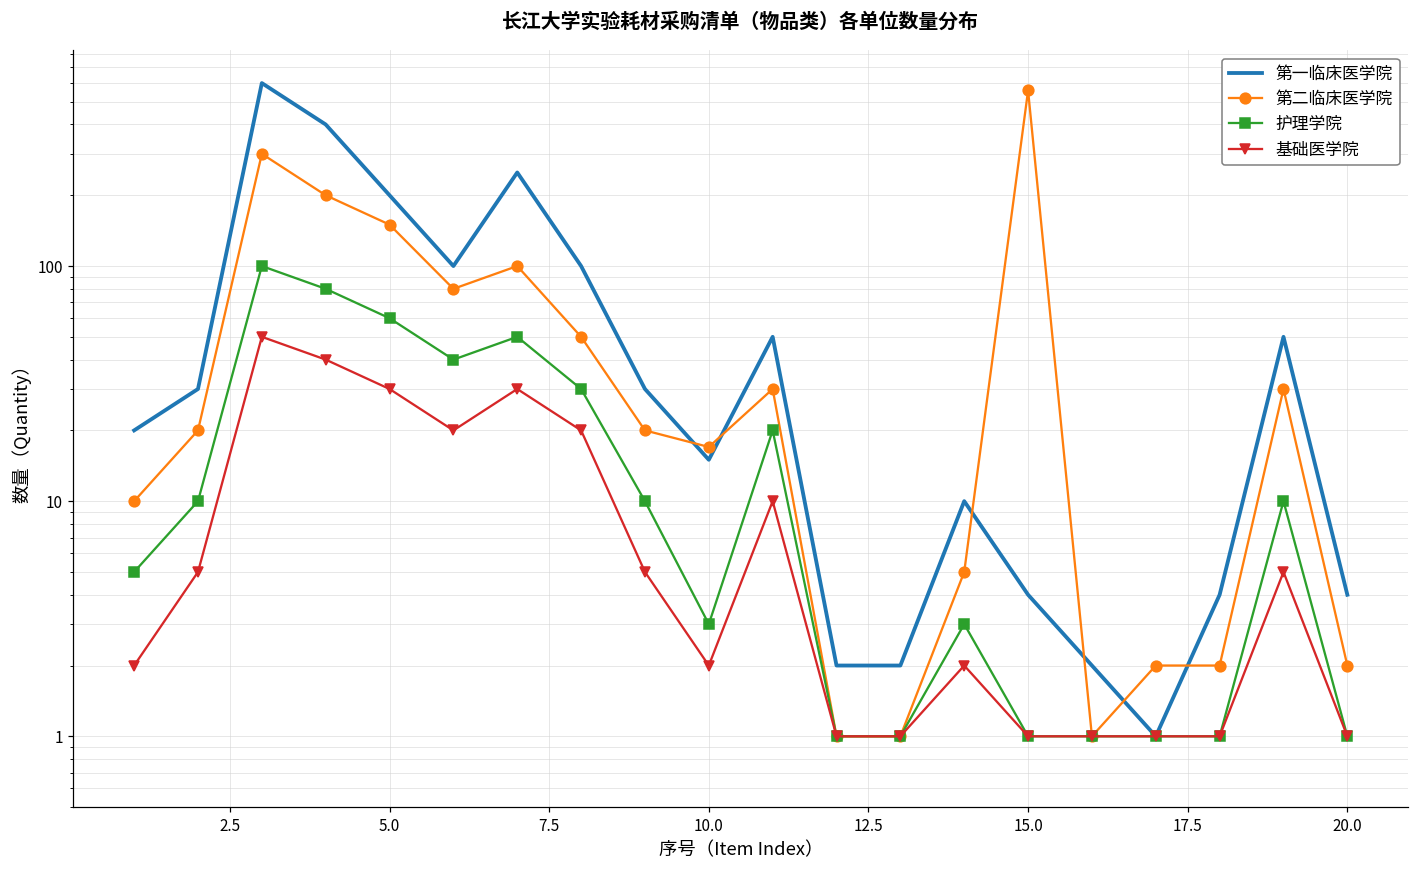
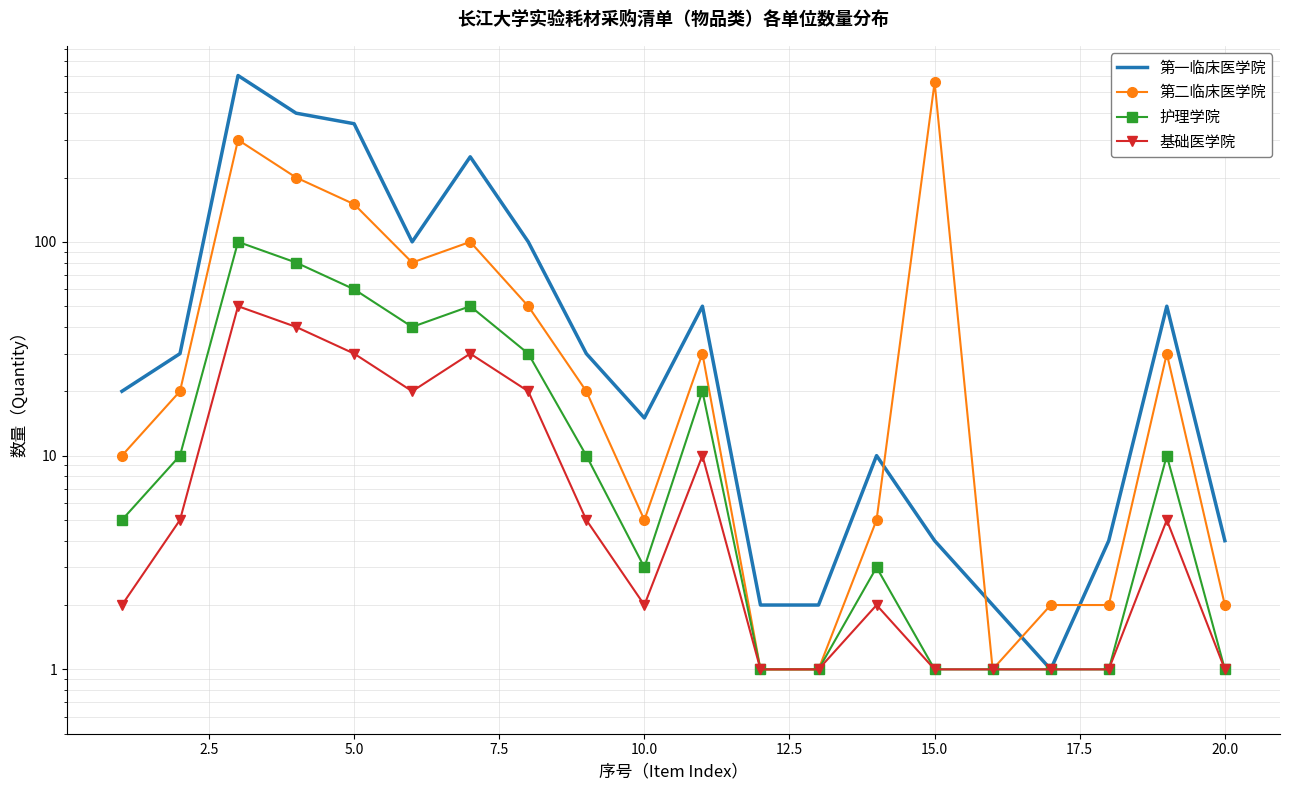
  {
    "第一临床医学院": {
-     "5.0": 200,
+     "5.0": 360,
      "10.0": 15,
      "15.0": 4,
      "20.0": 4
    },
    "第二临床医学院": {
      "5.0": 150,
-     "10.0": 17,
+     "10.0": 5,
      "15.0": 560,
      "20.0": 2
    },
    "护理学院": {
      "5.0": 60,
      "10.0": 3
    },
    "基础医学院": {
      "5.0": 30,
      "10.0": 2
    }
  }
